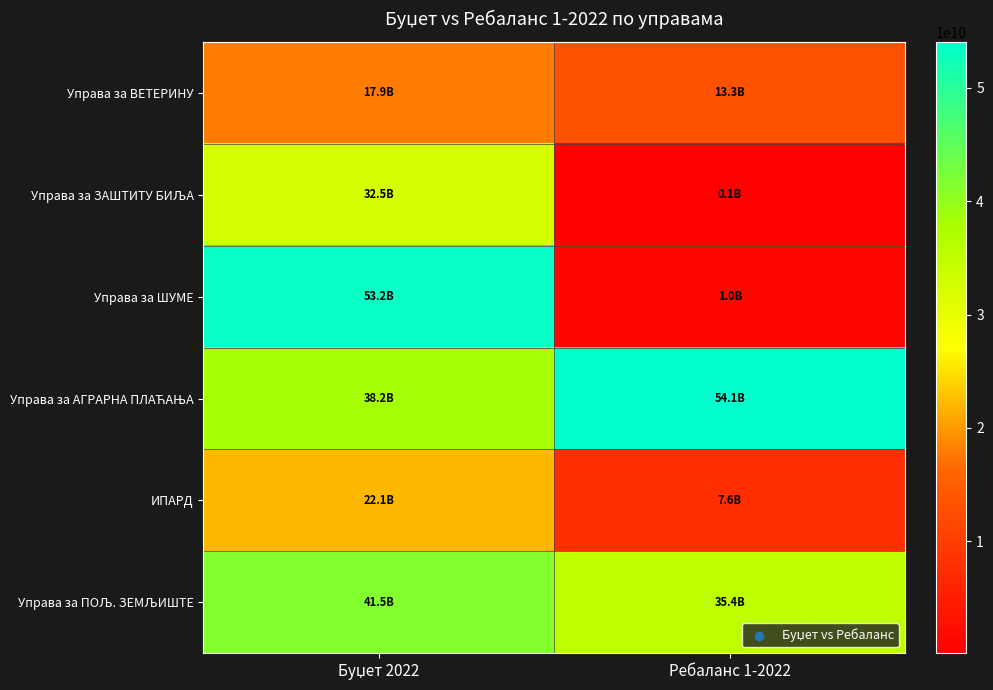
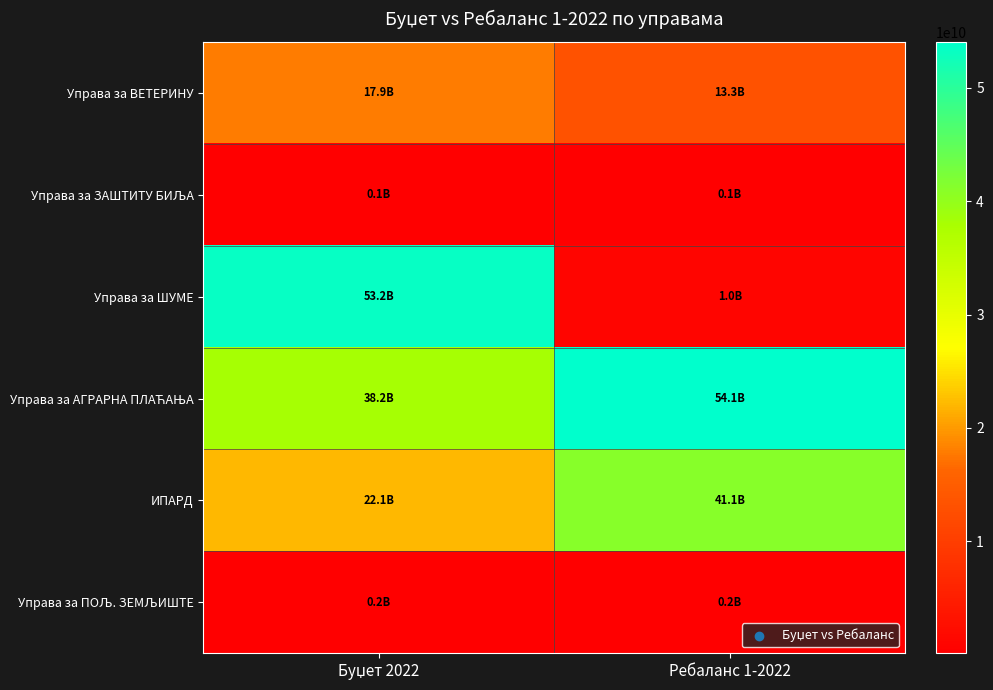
  {
    "Управа за ВЕТЕРИНУ": {
      "Буџет 2022": "17.9B",
      "Ребаланс 1-2022": "13.3B"
    },
    "Управа за ЗАШТИТУ БИЉА": {
-     "Буџет 2022": "32.5B",
+     "Буџет 2022": "0.1B",
      "Ребаланс 1-2022": "0.1B"
    },
    "Управа за ШУМЕ": {
      "Буџет 2022": "53.2B",
      "Ребаланс 1-2022": "1.0B"
    },
    "Управа за АГРАРНА ПЛАЋАЊА": {
      "Буџет 2022": "38.2B",
      "Ребаланс 1-2022": "54.1B"
    },
    "ИПАРД": {
      "Буџет 2022": "22.1B",
-     "Ребаланс 1-2022": "7.6B"
+     "Ребаланс 1-2022": "41.1B"
    },
    "Управа за ПОЉ. ЗЕМЉИШТЕ": {
-     "Буџет 2022": "41.5B",
-     "Ребаланс 1-2022": "35.4B"
+     "Буџет 2022": "0.2B",
+     "Ребаланс 1-2022": "0.2B"
    }
  }
